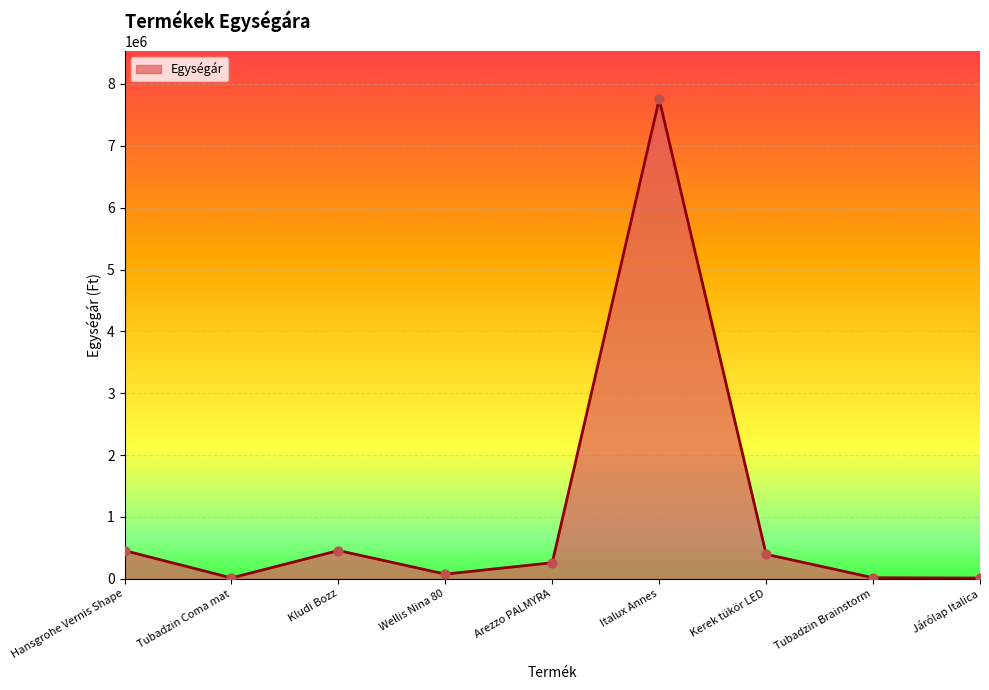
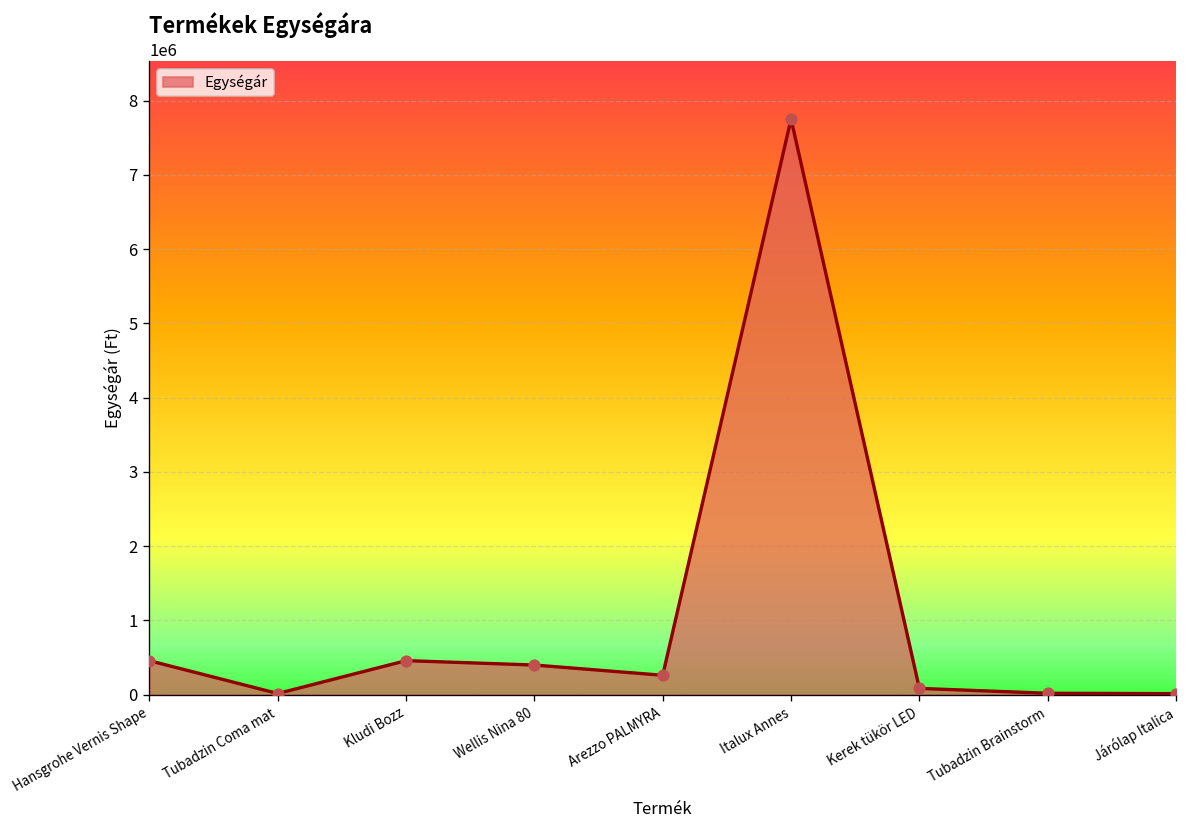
  {
    "Hansgrohe Vernis Shape": 500000,
    "Tubadzin Coma mat": 0,
    "Kludi Bozz": 500000,
-   "Wellis Nina 80": 100000,
+   "Wellis Nina 80": 400000,
    "Arezzo PALMYRA": 300000,
    "Italux Annes": 7800000,
-   "Kerek tükör LED": 400000,
+   "Kerek tükör LED": 100000,
    "Tubadzin Brainstorm": 0,
    "Járólap Italica": 0
  }
